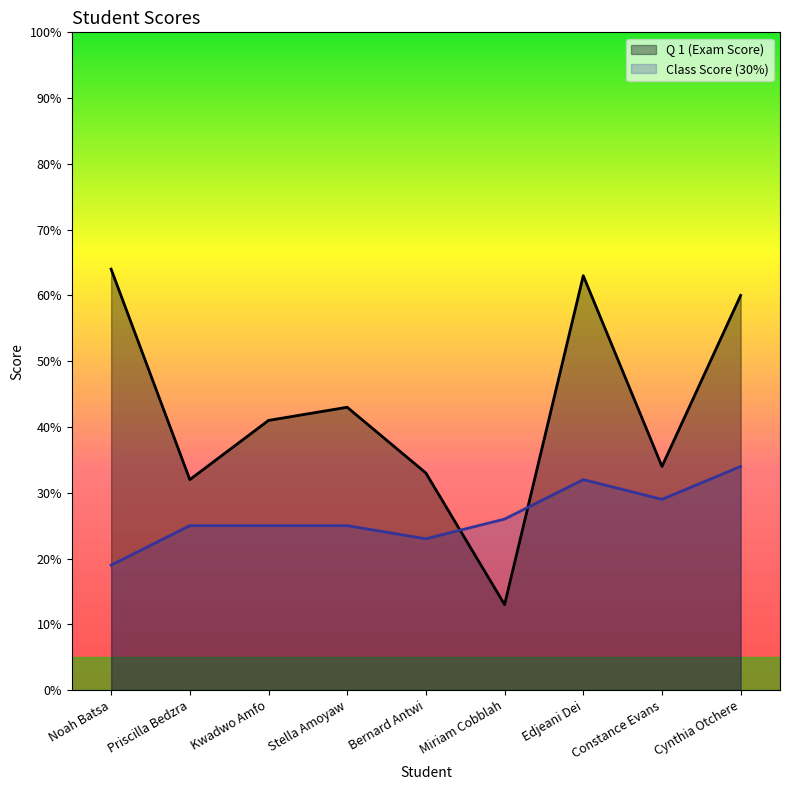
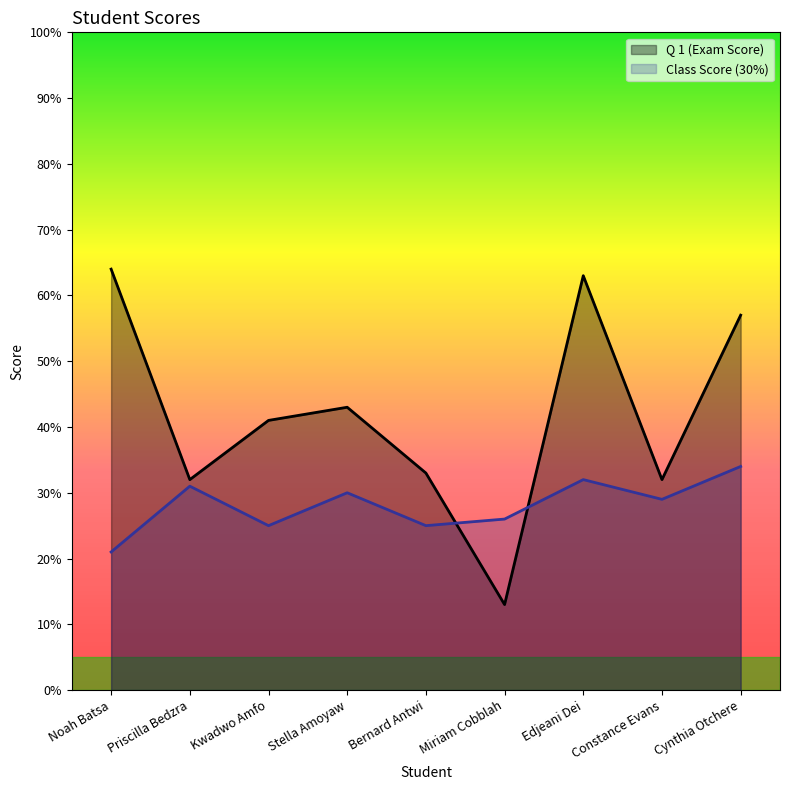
  {
    "Q 1 (Exam Score)": {
      "Noah Batsa": "64%",
      "Priscilla Bedzra": "32%",
      "Kwadwo Amfo": "41%",
      "Stella Amoyaw": "43%",
      "Bernard Antwi": "33%",
      "Miriam Cobblah": "13%",
      "Edjeani Dei": "63%",
-     "Constance Evans": "34%",
-     "Cynthia Otchere": "60%"
+     "Constance Evans": "32%",
+     "Cynthia Otchere": "57%"
    },
    "Class Score (30%)": {
-     "Noah Batsa": "19%",
-     "Priscilla Bedzra": "25%",
+     "Noah Batsa": "21%",
+     "Priscilla Bedzra": "31%",
      "Kwadwo Amfo": "25%",
-     "Stella Amoyaw": "25%",
-     "Bernard Antwi": "23%",
+     "Stella Amoyaw": "30%",
+     "Bernard Antwi": "25%",
      "Miriam Cobblah": "26%",
      "Edjeani Dei": "32%",
      "Constance Evans": "29%",
      "Cynthia Otchere": "34%"
    }
  }
